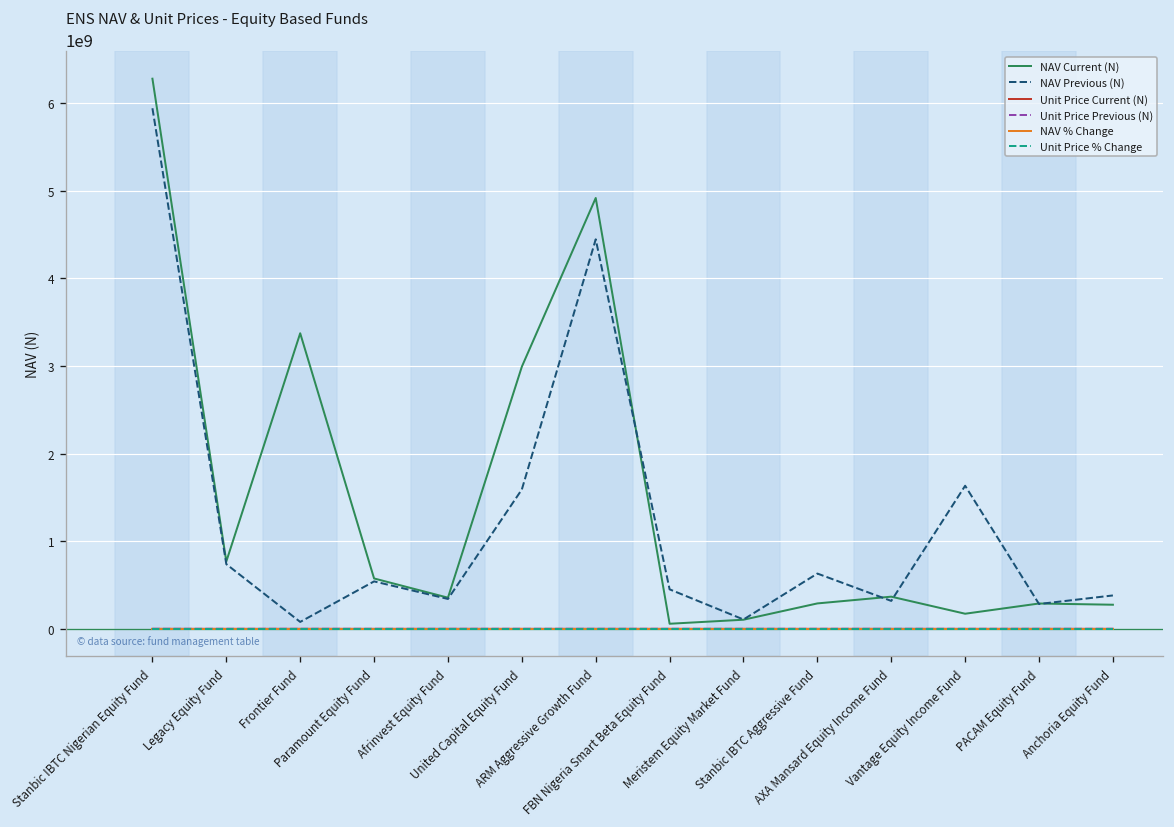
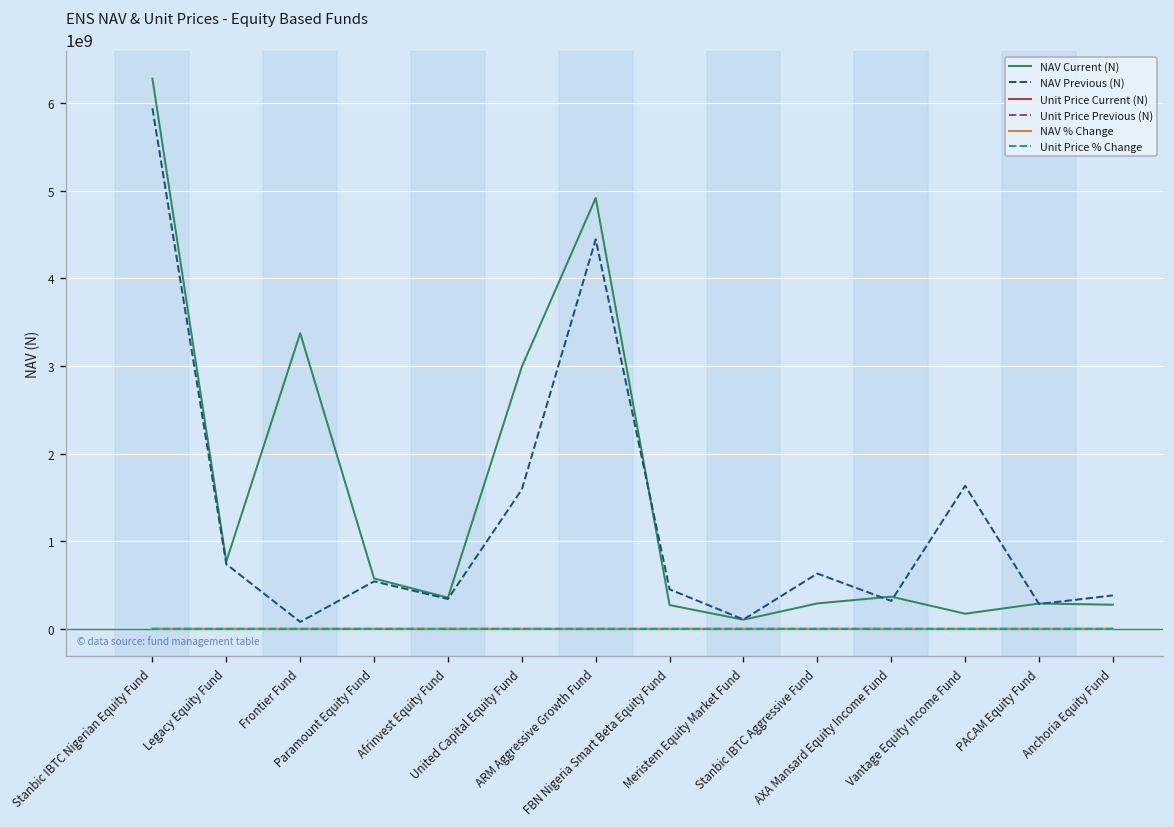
  {
    "NAV Current (N)": {
      "Stanbic IBTC Nigerian Equity Fund": 6300000000,
      "Frontier Fund": 3400000000,
      "United Capital Equity Fund": 3000000000,
      "ARM Aggressive Growth Fund": 4900000000,
-     "FBN Nigeria Smart Beta Equity Fund": 100000000,
+     "FBN Nigeria Smart Beta Equity Fund": 300000000,
      "Stanbic IBTC Aggressive Fund": 300000000,
      "AXA Mansard Equity Income Fund": 400000000,
      "Vantage Equity Income Fund": 200000000,
      "Anchoria Equity Fund": 300000000
    },
    "NAV Previous (N)": {
      "Stanbic IBTC Nigerian Equity Fund": 5900000000,
      "Frontier Fund": 100000000,
      "United Capital Equity Fund": 1600000000,
      "ARM Aggressive Growth Fund": 4400000000,
      "FBN Nigeria Smart Beta Equity Fund": 500000000,
      "Stanbic IBTC Aggressive Fund": 600000000,
      "AXA Mansard Equity Income Fund": 300000000,
      "Vantage Equity Income Fund": 1600000000,
      "Anchoria Equity Fund": 400000000
    },
    "Unit Price % Change": {
      "Stanbic IBTC Nigerian Equity Fund": 0,
      "Legacy Equity Fund": 0,
      "Frontier Fund": 0,
      "Paramount Equity Fund": 0,
      "Afrinvest Equity Fund": 0,
      "United Capital Equity Fund": 0,
      "ARM Aggressive Growth Fund": 0,
      "FBN Nigeria Smart Beta Equity Fund": 0,
      "Meristem Equity Market Fund": 0,
      "Stanbic IBTC Aggressive Fund": 0,
      "AXA Mansard Equity Income Fund": 0,
      "Vantage Equity Income Fund": 0,
      "PACAM Equity Fund": 0,
      "Anchoria Equity Fund": 0
    }
  }
